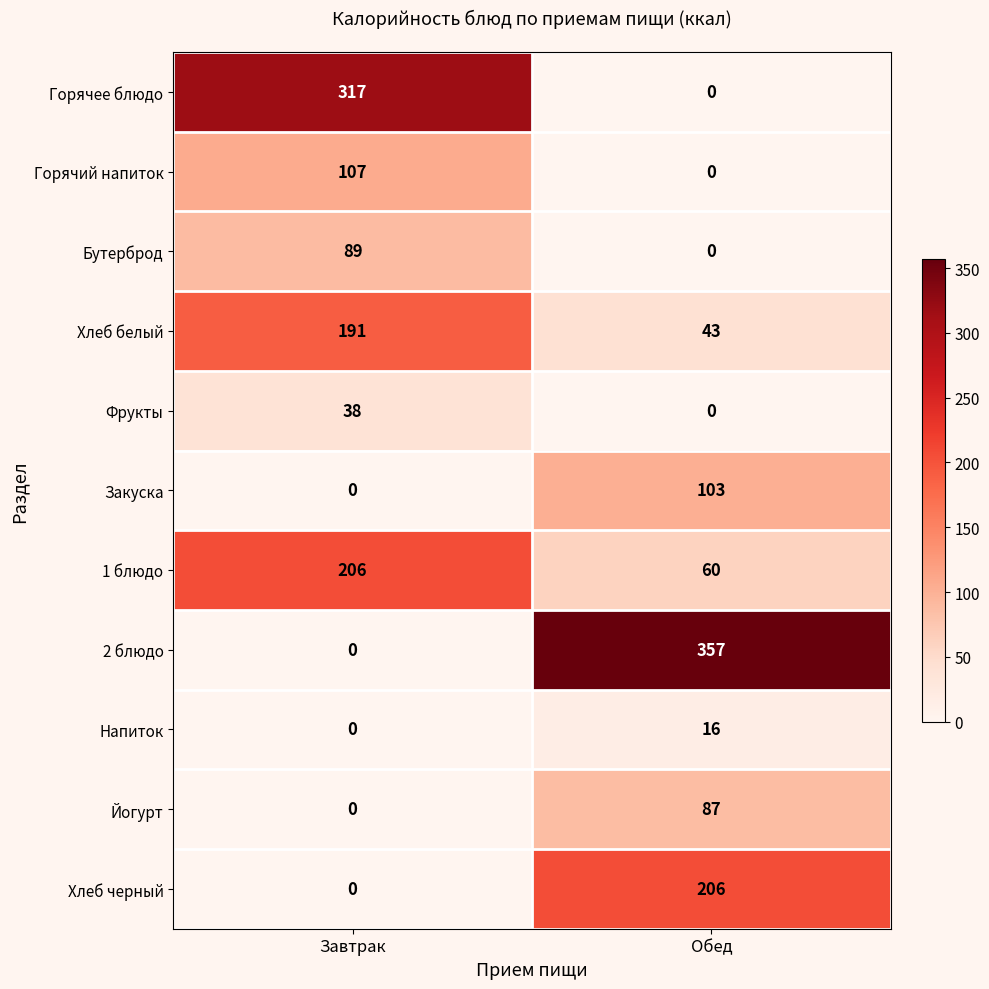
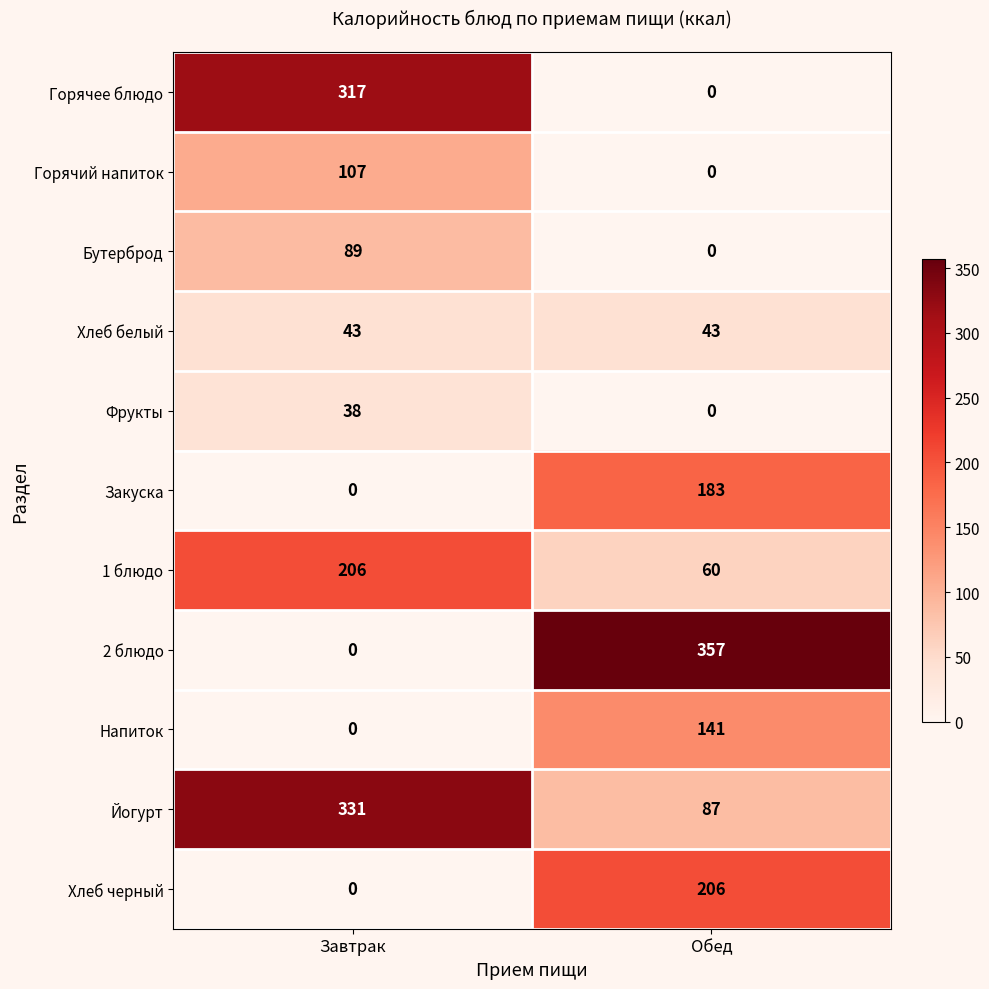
  {
    "Горячее блюдо": {
      "Завтрак": 317,
      "Обед": 0
    },
    "Горячий напиток": {
      "Завтрак": 107,
      "Обед": 0
    },
    "Бутерброд": {
      "Завтрак": 89,
      "Обед": 0
    },
    "Хлеб белый": {
-     "Завтрак": 191,
+     "Завтрак": 43,
      "Обед": 43
    },
    "Фрукты": {
      "Завтрак": 38,
      "Обед": 0
    },
    "Закуска": {
      "Завтрак": 0,
-     "Обед": 103
+     "Обед": 183
    },
    "1 блюдо": {
      "Завтрак": 206,
      "Обед": 60
    },
    "2 блюдо": {
      "Завтрак": 0,
      "Обед": 357
    },
    "Напиток": {
      "Завтрак": 0,
-     "Обед": 16
+     "Обед": 141
    },
    "Йогурт": {
-     "Завтрак": 0,
+     "Завтрак": 331,
      "Обед": 87
    },
    "Хлеб черный": {
      "Завтрак": 0,
      "Обед": 206
    }
  }
